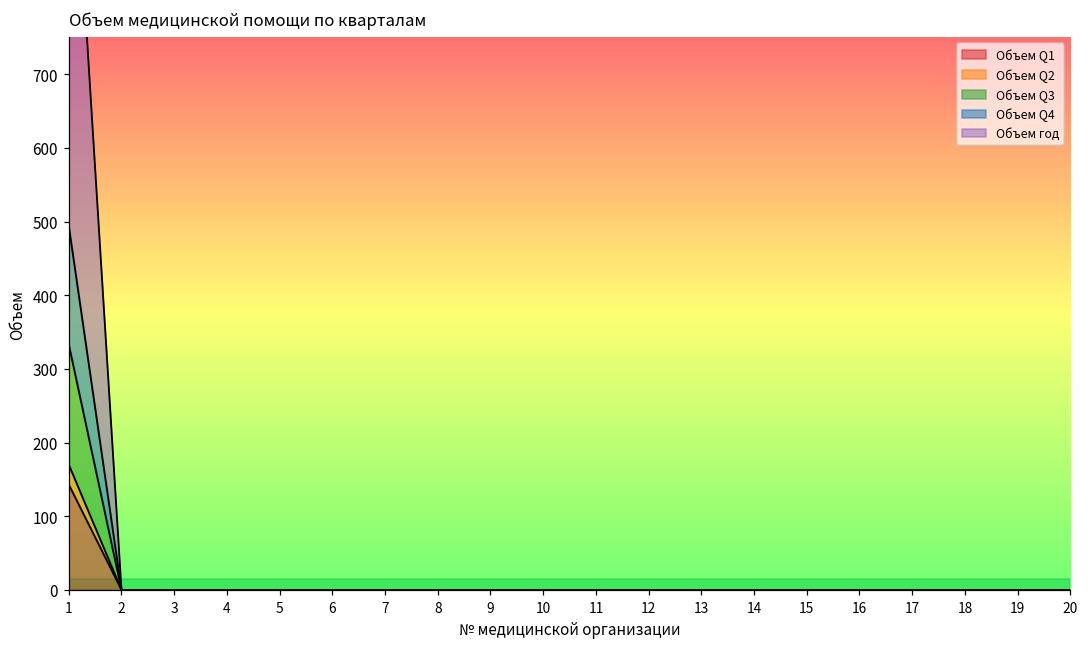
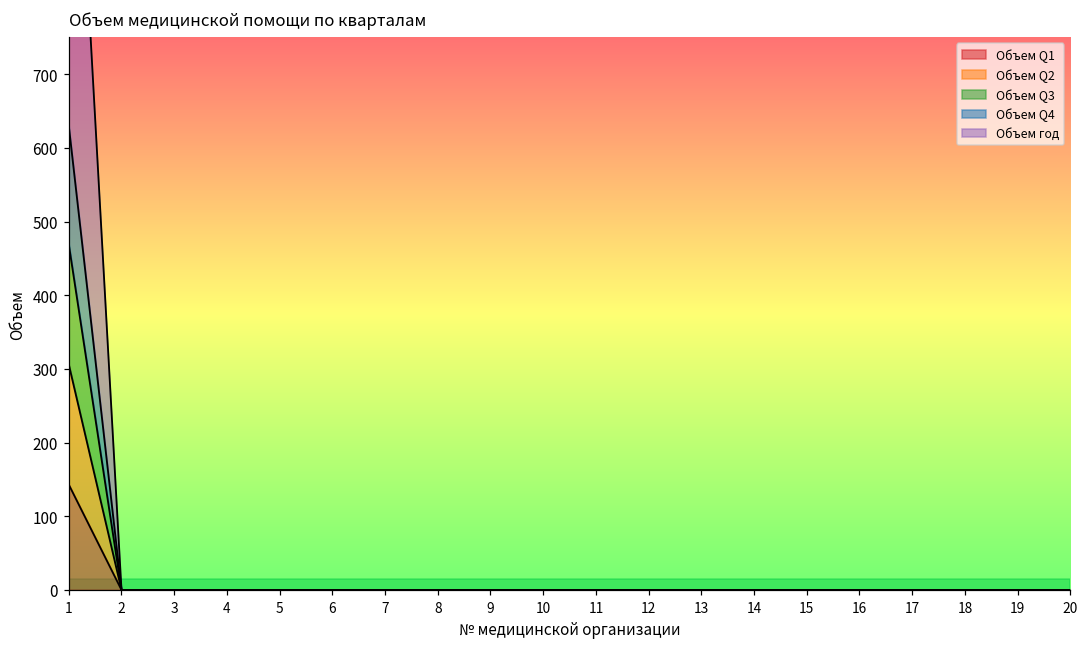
  {
    "Объем Q1": {
      "1": 140
    },
    "Объем Q2": {
-     "1": 30
+     "1": 160
    },
    "Объем Q3": {
      "1": 160
    },
    "Объем Q4": {
      "1": 160
    }
  }
